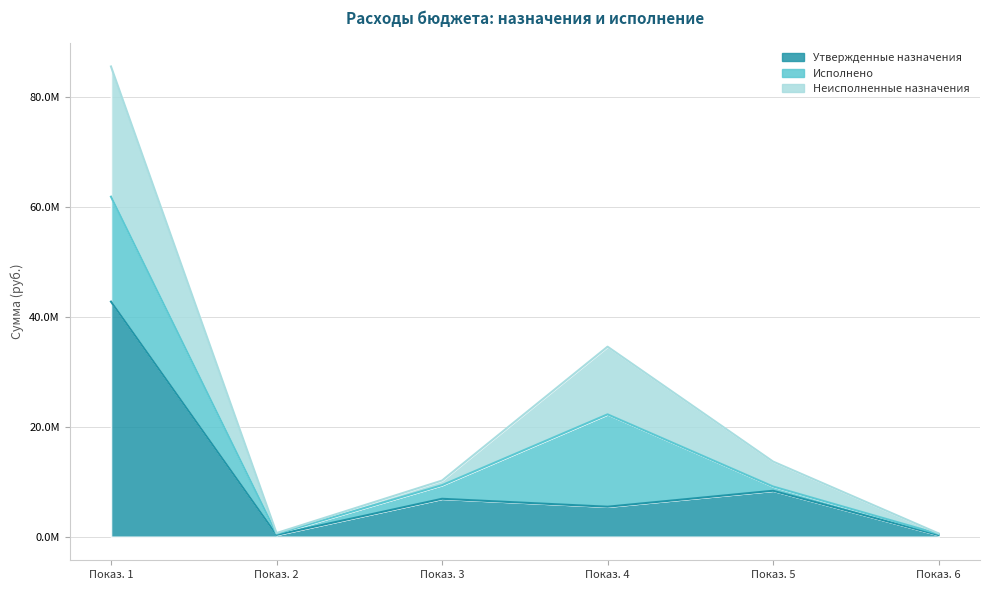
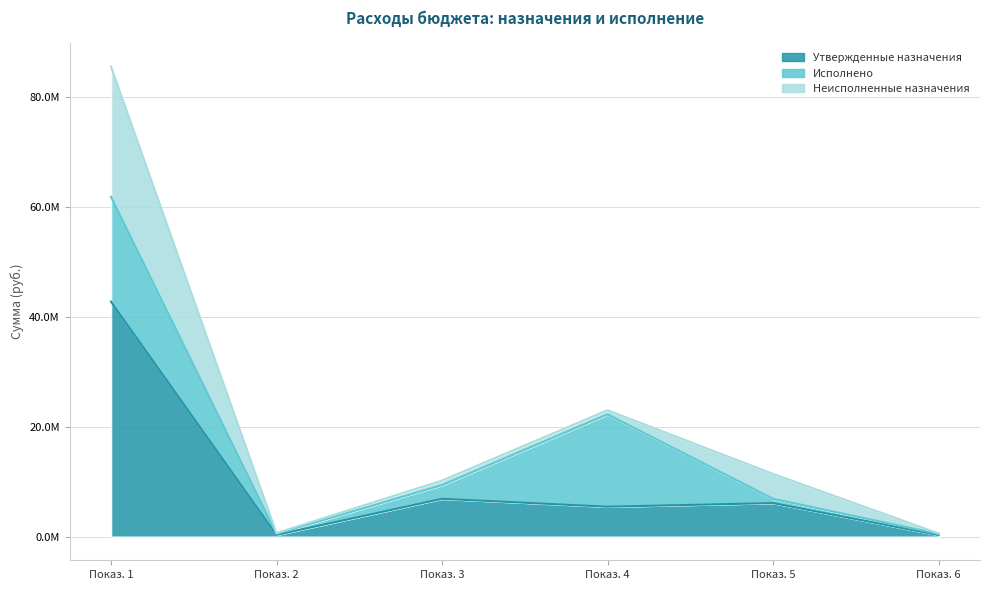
  {
    "Утвержденные назначения": {
      "Показ. 1": 43000000,
      "Показ. 3": 7000000,
      "Показ. 4": 5000000,
-     "Показ. 5": 8000000
+     "Показ. 5": 6000000
    },
    "Исполнено": {
      "Показ. 1": 19000000,
      "Показ. 3": 2000000,
      "Показ. 4": 17000000,
      "Показ. 5": 1000000
    },
    "Неисполненные назначения": {
      "Показ. 1": 24000000,
      "Показ. 3": 1000000,
-     "Показ. 4": 12000000,
+     "Показ. 4": 1000000,
      "Показ. 5": 5000000
    }
  }
